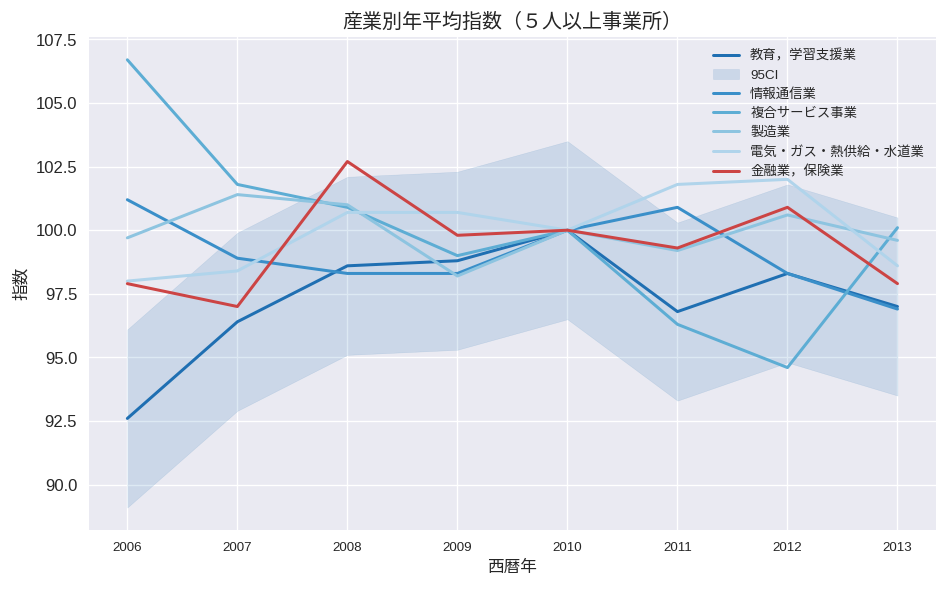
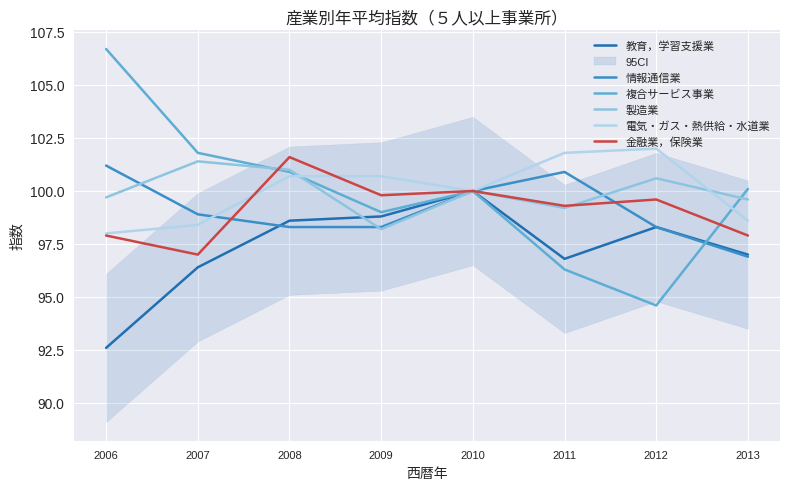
  {
    "金融業，保険業": {
      "2007": 97.0,
-     "2008": 102.7,
+     "2008": 101.6,
      "2009": 99.8,
-     "2012": 100.9,
+     "2012": 99.6,
      "2013": 97.9
    }
  }
